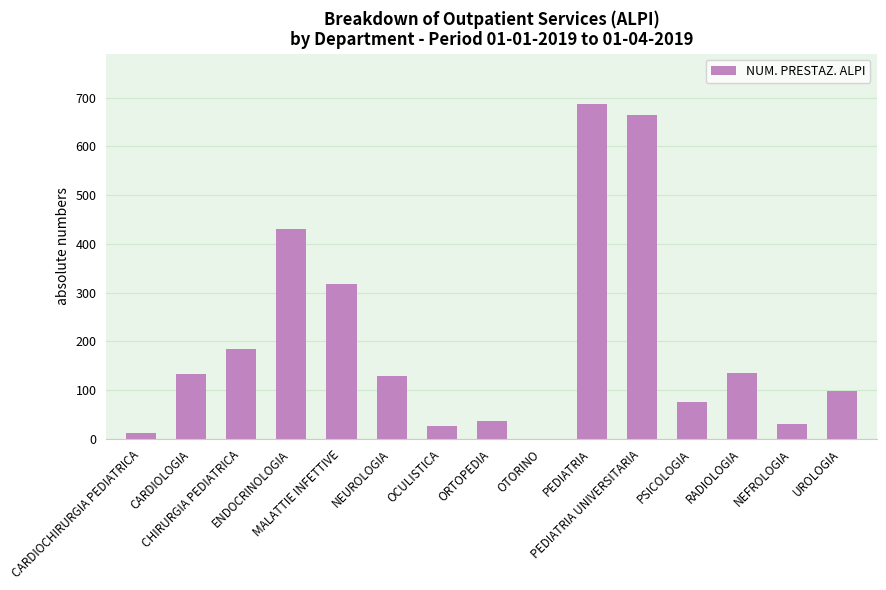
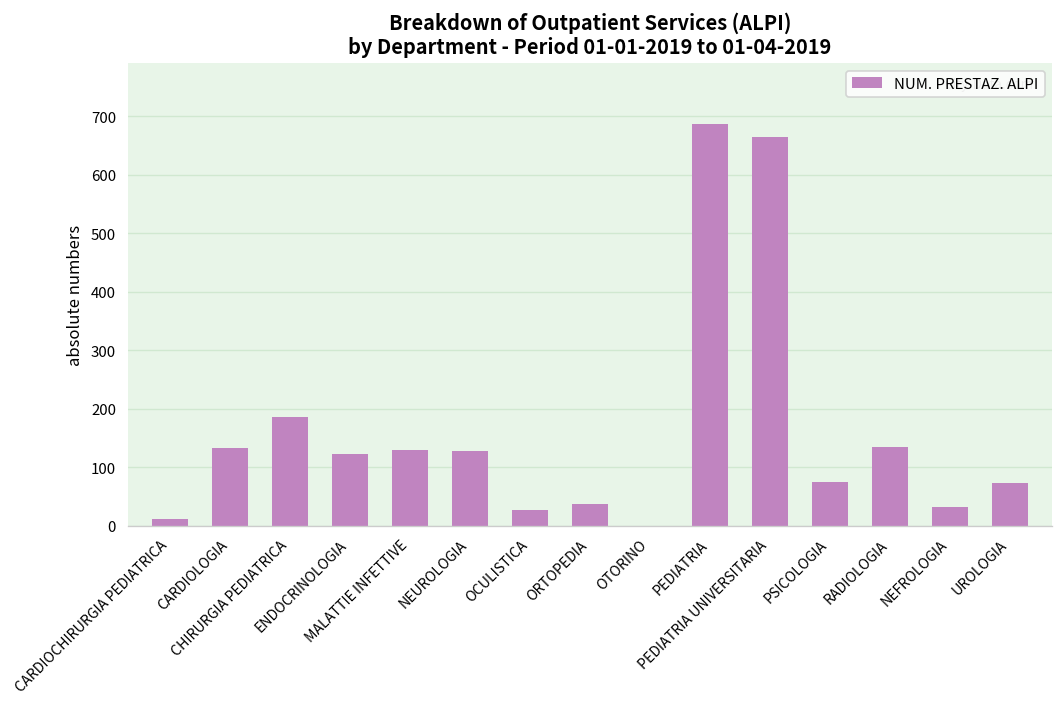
  {
    "CARDIOCHIRURGIA PEDIATRICA": 10,
    "CARDIOLOGIA": 130,
    "CHIRURGIA PEDIATRICA": 190,
-   "ENDOCRINOLOGIA": 430,
-   "MALATTIE INFETTIVE": 320,
+   "ENDOCRINOLOGIA": 120,
+   "MALATTIE INFETTIVE": 130,
    "NEUROLOGIA": 130,
    "OCULISTICA": 30,
    "ORTOPEDIA": 40,
    "OTORINO": 0,
    "PEDIATRIA": 690,
    "PEDIATRIA UNIVERSITARIA": 660,
    "PSICOLOGIA": 80,
    "RADIOLOGIA": 140,
    "NEFROLOGIA": 30,
-   "UROLOGIA": 100
+   "UROLOGIA": 70
  }
